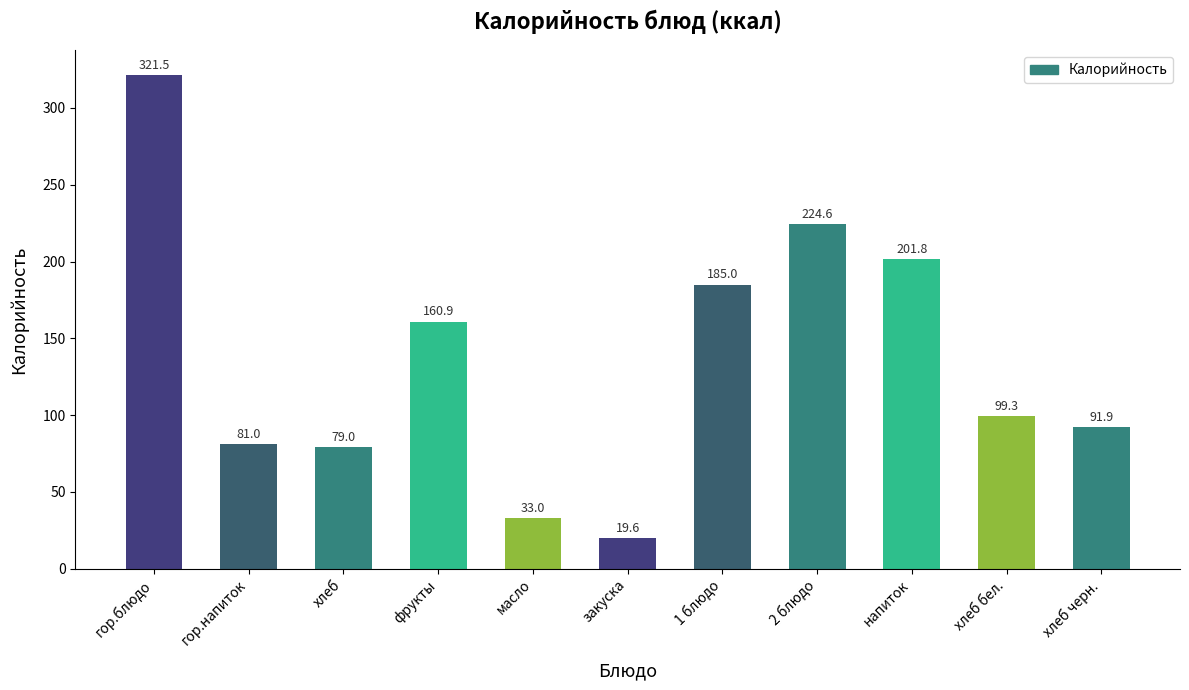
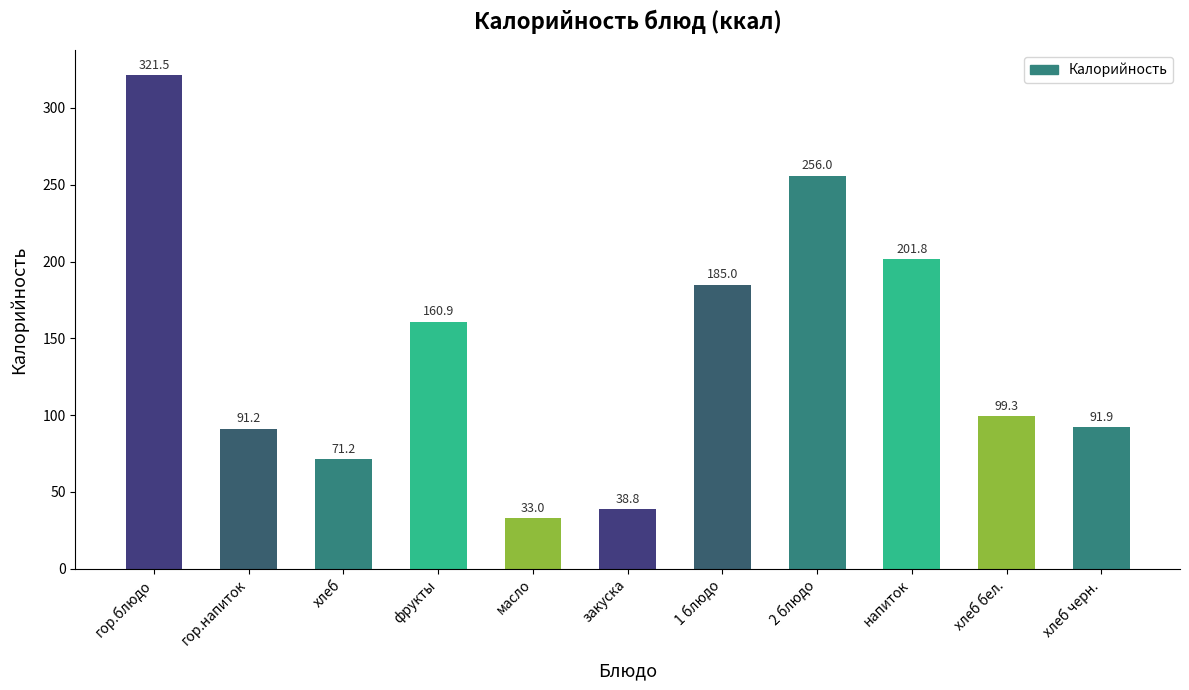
  {
    "гор.блюдо": 321.5,
-   "гор.напиток": 81.0,
-   "хлеб": 79.0,
+   "гор.напиток": 91.2,
+   "хлеб": 71.2,
    "фрукты": 160.9,
    "масло": 33.0,
-   "закуска": 19.6,
+   "закуска": 38.8,
    "1 блюдо": 185.0,
-   "2 блюдо": 224.6,
+   "2 блюдо": 256.0,
    "напиток": 201.8,
    "хлеб бел.": 99.3,
    "хлеб черн.": 91.9
  }
